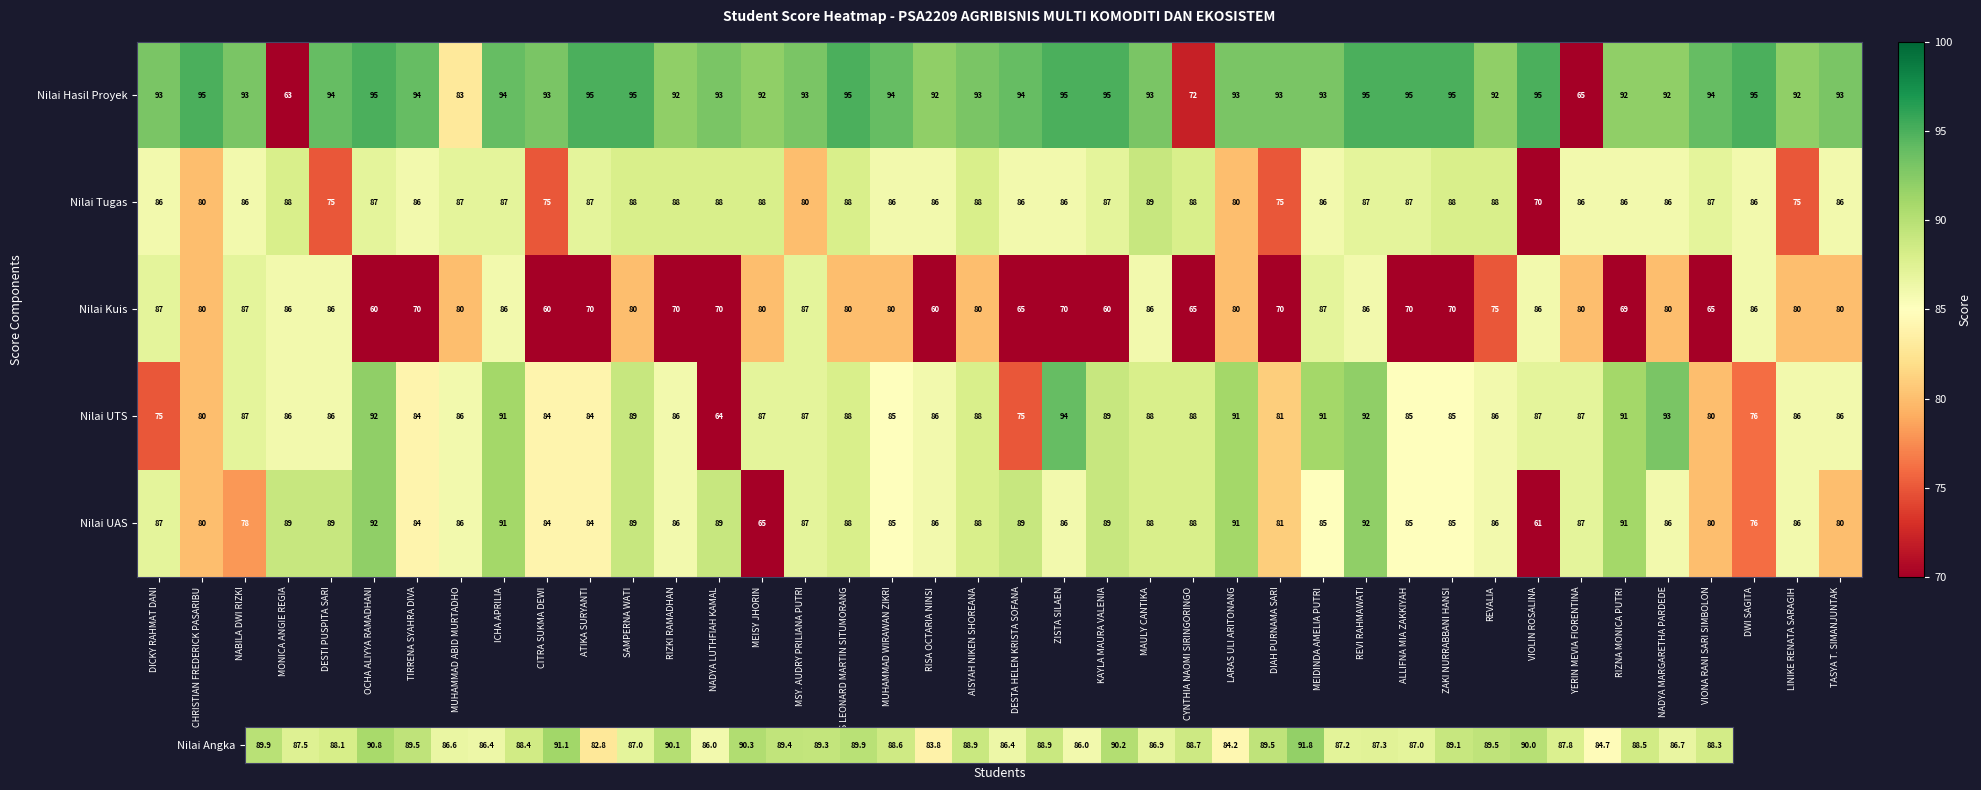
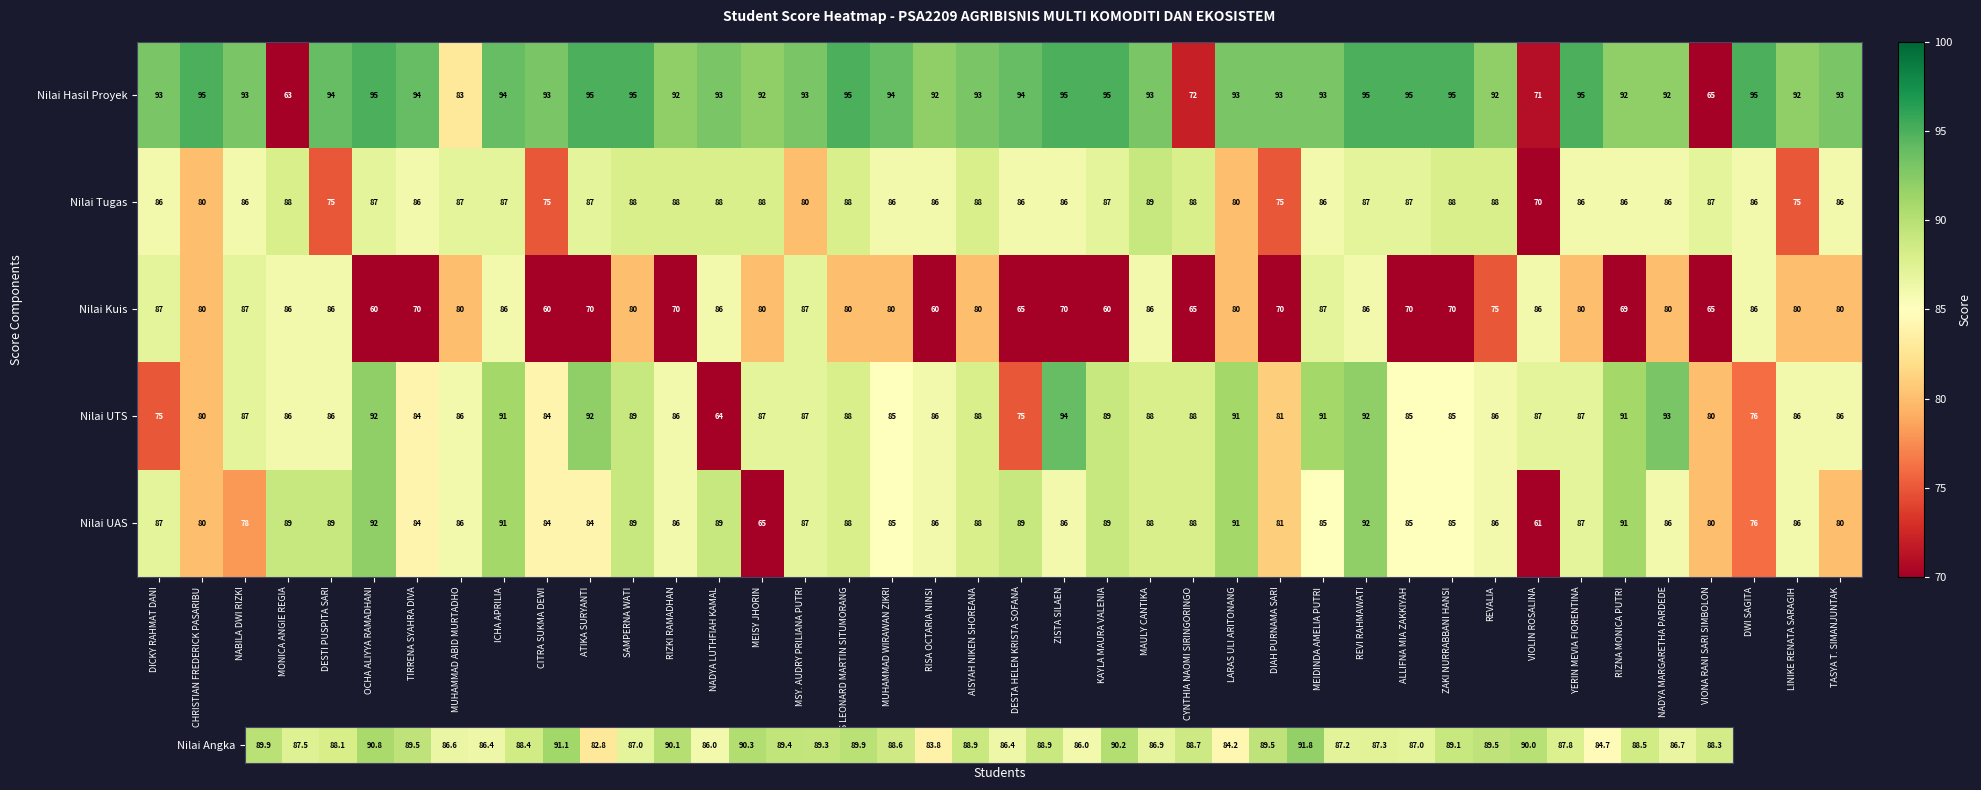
  {
    "Nilai Hasil Proyek": {
      "DICKY RAHMAT DANI": 93,
      "CHRISTIAN FREDERICK PASARIBU": 95,
      "NABILA DWI RIZKI": 93,
      "MONICA ANGIE REGIA": 63,
      "DESTI PUSPITA SARI": 94,
      "OCHA ALIYYA RAMADHANI": 95,
      "TIRRENA SYAHRA DIVA": 94,
      "MUHAMMAD ABID MURTADHO": 83,
      "ICHA APRILIA": 94,
      "CITRA SUKMA DEWI": 93,
      "ATIKA SURYANTI": 95,
      "SAMPERNA WATI": 95,
      "RIZKI RAMADHAN": 92,
      "NADYA LUTHFIAH KAMAL": 93,
      "MEISY JHORIN": 92,
      "MSY. AUDRY PRILIANA PUTRI": 93,
      "ALZEIS LEONARD MARTIN SITUMORANG": 95,
      "MUHAMMAD WIRAWAN ZIKRI": 94,
      "RISA OCTARIA NINSI": 92,
      "AISYAH NIKEN SHOREANA": 93,
      "DESTA HELEN KRISTA SOFANA": 94,
      "ZISTA SILAEN": 95,
      "KAYLA MAURA VALENIA": 95,
      "MAULY CANTIKA": 93,
      "CYNTHIA NAOMI SIRINGORINGO": 72,
      "LARAS ULI ARITONANG": 93,
      "DIAH PURNAMA SARI": 93,
      "MEIDINDA AMELIA PUTRI": 93,
      "REVI RAHMAWATI": 95,
      "ALLIFNA MIA ZAKKIYAH": 95,
      "ZAKI NURRABBANI HANSI": 95,
      "REVALIA": 92,
-     "VIOLIN ROSALINA": 95,
-     "YERIN MEVIA FIORENTINA": 65,
+     "VIOLIN ROSALINA": 71,
+     "YERIN MEVIA FIORENTINA": 95,
      "RIZNA MONICA PUTRI": 92,
      "NADYA MARGARETHA PARDEDE": 92,
-     "VIONA RANI SARI SIMBOLON": 94,
+     "VIONA RANI SARI SIMBOLON": 65,
      "DWI SAGITA": 95,
      "LINIKE RENATA SARAGIH": 92,
      "TASYA T. SIMANJUNTAK": 93
    },
    "Nilai Tugas": {
      "DICKY RAHMAT DANI": 86,
      "CHRISTIAN FREDERICK PASARIBU": 80,
      "NABILA DWI RIZKI": 86,
      "MONICA ANGIE REGIA": 88,
      "DESTI PUSPITA SARI": 75,
      "OCHA ALIYYA RAMADHANI": 87,
      "TIRRENA SYAHRA DIVA": 86,
      "MUHAMMAD ABID MURTADHO": 87,
      "ICHA APRILIA": 87,
      "CITRA SUKMA DEWI": 75,
      "ATIKA SURYANTI": 87,
      "SAMPERNA WATI": 88,
      "RIZKI RAMADHAN": 88,
      "NADYA LUTHFIAH KAMAL": 88,
      "MEISY JHORIN": 88,
      "MSY. AUDRY PRILIANA PUTRI": 80,
      "ALZEIS LEONARD MARTIN SITUMORANG": 88,
      "MUHAMMAD WIRAWAN ZIKRI": 86,
      "RISA OCTARIA NINSI": 86,
      "AISYAH NIKEN SHOREANA": 88,
      "DESTA HELEN KRISTA SOFANA": 86,
      "ZISTA SILAEN": 86,
      "KAYLA MAURA VALENIA": 87,
      "MAULY CANTIKA": 89,
      "CYNTHIA NAOMI SIRINGORINGO": 88,
      "LARAS ULI ARITONANG": 80,
      "DIAH PURNAMA SARI": 75,
      "MEIDINDA AMELIA PUTRI": 86,
      "REVI RAHMAWATI": 87,
      "ALLIFNA MIA ZAKKIYAH": 87,
      "ZAKI NURRABBANI HANSI": 88,
      "REVALIA": 88,
      "VIOLIN ROSALINA": 70,
      "YERIN MEVIA FIORENTINA": 86,
      "RIZNA MONICA PUTRI": 86,
      "NADYA MARGARETHA PARDEDE": 86,
      "VIONA RANI SARI SIMBOLON": 87,
      "DWI SAGITA": 86,
      "LINIKE RENATA SARAGIH": 75,
      "TASYA T. SIMANJUNTAK": 86
    },
    "Nilai Kuis": {
      "DICKY RAHMAT DANI": 87,
      "CHRISTIAN FREDERICK PASARIBU": 80,
      "NABILA DWI RIZKI": 87,
      "MONICA ANGIE REGIA": 86,
      "DESTI PUSPITA SARI": 86,
      "OCHA ALIYYA RAMADHANI": 60,
      "TIRRENA SYAHRA DIVA": 70,
      "MUHAMMAD ABID MURTADHO": 80,
      "ICHA APRILIA": 86,
      "CITRA SUKMA DEWI": 60,
      "ATIKA SURYANTI": 70,
      "SAMPERNA WATI": 80,
      "RIZKI RAMADHAN": 70,
-     "NADYA LUTHFIAH KAMAL": 70,
+     "NADYA LUTHFIAH KAMAL": 86,
      "MEISY JHORIN": 80,
      "MSY. AUDRY PRILIANA PUTRI": 87,
      "ALZEIS LEONARD MARTIN SITUMORANG": 80,
      "MUHAMMAD WIRAWAN ZIKRI": 80,
      "RISA OCTARIA NINSI": 60,
      "AISYAH NIKEN SHOREANA": 80,
      "DESTA HELEN KRISTA SOFANA": 65,
      "ZISTA SILAEN": 70,
      "KAYLA MAURA VALENIA": 60,
      "MAULY CANTIKA": 86,
      "CYNTHIA NAOMI SIRINGORINGO": 65,
      "LARAS ULI ARITONANG": 80,
      "DIAH PURNAMA SARI": 70,
      "MEIDINDA AMELIA PUTRI": 87,
      "REVI RAHMAWATI": 86,
      "ALLIFNA MIA ZAKKIYAH": 70,
      "ZAKI NURRABBANI HANSI": 70,
      "REVALIA": 75,
      "VIOLIN ROSALINA": 86,
      "YERIN MEVIA FIORENTINA": 80,
      "RIZNA MONICA PUTRI": 69,
      "NADYA MARGARETHA PARDEDE": 80,
      "VIONA RANI SARI SIMBOLON": 65,
      "DWI SAGITA": 86,
      "LINIKE RENATA SARAGIH": 80,
      "TASYA T. SIMANJUNTAK": 80
    },
    "Nilai UTS": {
      "DICKY RAHMAT DANI": 75,
      "CHRISTIAN FREDERICK PASARIBU": 80,
      "NABILA DWI RIZKI": 87,
      "MONICA ANGIE REGIA": 86,
      "DESTI PUSPITA SARI": 86,
      "OCHA ALIYYA RAMADHANI": 92,
      "TIRRENA SYAHRA DIVA": 84,
      "MUHAMMAD ABID MURTADHO": 86,
      "ICHA APRILIA": 91,
      "CITRA SUKMA DEWI": 84,
-     "ATIKA SURYANTI": 84,
+     "ATIKA SURYANTI": 92,
      "SAMPERNA WATI": 89,
      "RIZKI RAMADHAN": 86,
      "NADYA LUTHFIAH KAMAL": 64,
      "MEISY JHORIN": 87,
      "MSY. AUDRY PRILIANA PUTRI": 87,
      "ALZEIS LEONARD MARTIN SITUMORANG": 88,
      "MUHAMMAD WIRAWAN ZIKRI": 85,
      "RISA OCTARIA NINSI": 86,
      "AISYAH NIKEN SHOREANA": 88,
      "DESTA HELEN KRISTA SOFANA": 75,
      "ZISTA SILAEN": 94,
      "KAYLA MAURA VALENIA": 89,
      "MAULY CANTIKA": 88,
      "CYNTHIA NAOMI SIRINGORINGO": 88,
      "LARAS ULI ARITONANG": 91,
      "DIAH PURNAMA SARI": 81,
      "MEIDINDA AMELIA PUTRI": 91,
      "REVI RAHMAWATI": 92,
      "ALLIFNA MIA ZAKKIYAH": 85,
      "ZAKI NURRABBANI HANSI": 85,
      "REVALIA": 86,
      "VIOLIN ROSALINA": 87,
      "YERIN MEVIA FIORENTINA": 87,
      "RIZNA MONICA PUTRI": 91,
      "NADYA MARGARETHA PARDEDE": 93,
      "VIONA RANI SARI SIMBOLON": 80,
      "DWI SAGITA": 76,
      "LINIKE RENATA SARAGIH": 86,
      "TASYA T. SIMANJUNTAK": 86
    },
    "Nilai UAS": {
      "DICKY RAHMAT DANI": 87,
      "CHRISTIAN FREDERICK PASARIBU": 80,
      "NABILA DWI RIZKI": 78,
      "MONICA ANGIE REGIA": 89,
      "DESTI PUSPITA SARI": 89,
      "OCHA ALIYYA RAMADHANI": 92,
      "TIRRENA SYAHRA DIVA": 84,
      "MUHAMMAD ABID MURTADHO": 86,
      "ICHA APRILIA": 91,
      "CITRA SUKMA DEWI": 84,
      "ATIKA SURYANTI": 84,
      "SAMPERNA WATI": 89,
      "RIZKI RAMADHAN": 86,
      "NADYA LUTHFIAH KAMAL": 89,
      "MEISY JHORIN": 65,
      "MSY. AUDRY PRILIANA PUTRI": 87,
      "ALZEIS LEONARD MARTIN SITUMORANG": 88,
      "MUHAMMAD WIRAWAN ZIKRI": 85,
      "RISA OCTARIA NINSI": 86,
      "AISYAH NIKEN SHOREANA": 88,
      "DESTA HELEN KRISTA SOFANA": 89,
      "ZISTA SILAEN": 86,
      "KAYLA MAURA VALENIA": 89,
      "MAULY CANTIKA": 88,
      "CYNTHIA NAOMI SIRINGORINGO": 88,
      "LARAS ULI ARITONANG": 91,
      "DIAH PURNAMA SARI": 81,
      "MEIDINDA AMELIA PUTRI": 85,
      "REVI RAHMAWATI": 92,
      "ALLIFNA MIA ZAKKIYAH": 85,
      "ZAKI NURRABBANI HANSI": 85,
      "REVALIA": 86,
      "VIOLIN ROSALINA": 61,
      "YERIN MEVIA FIORENTINA": 87,
      "RIZNA MONICA PUTRI": 91,
      "NADYA MARGARETHA PARDEDE": 86,
      "VIONA RANI SARI SIMBOLON": 80,
      "DWI SAGITA": 76,
      "LINIKE RENATA SARAGIH": 86,
      "TASYA T. SIMANJUNTAK": 80
    }
  }
